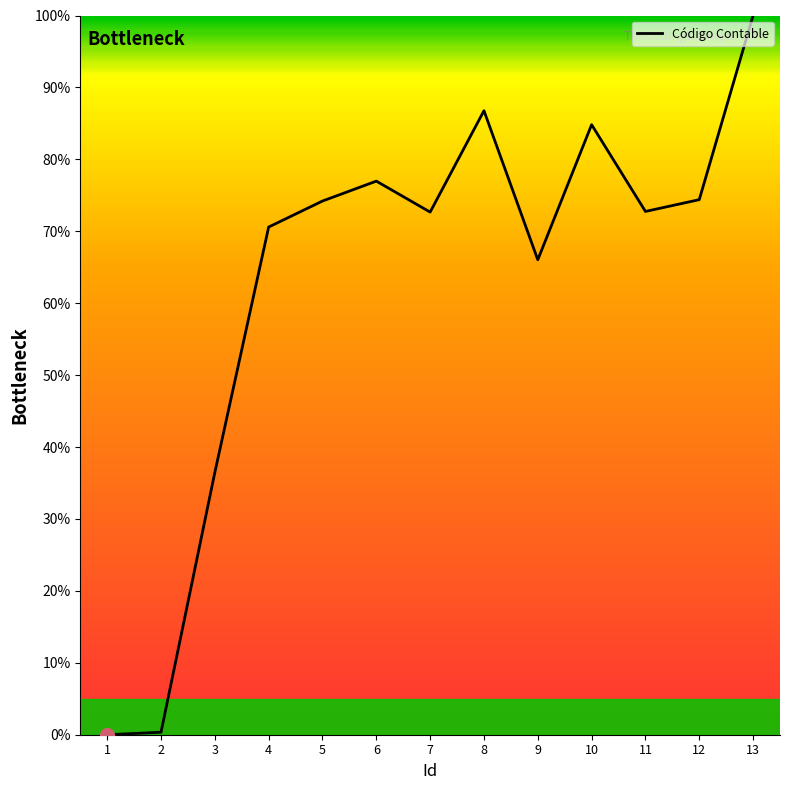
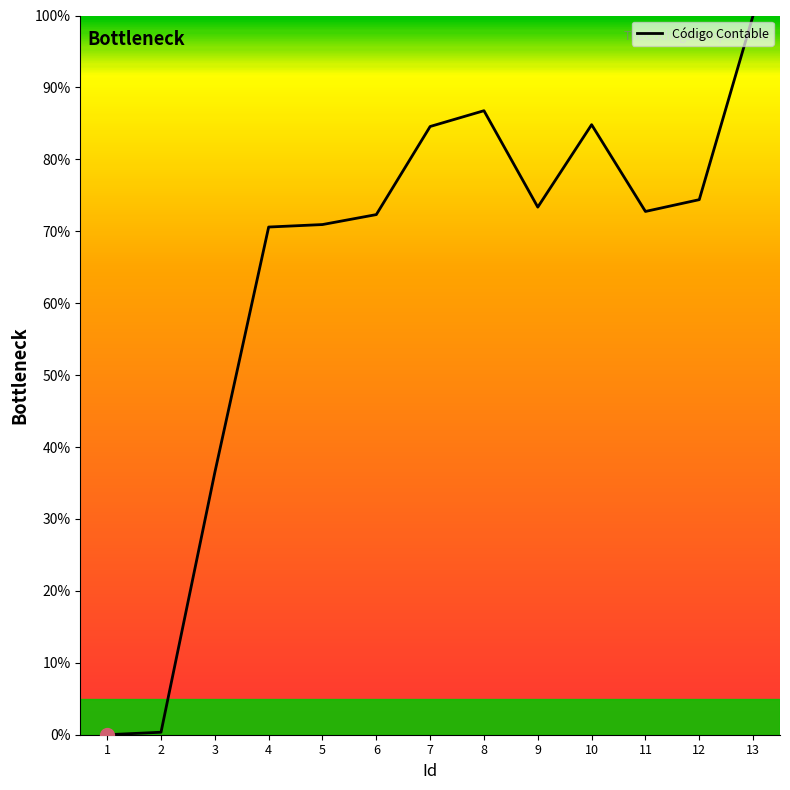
  {
    "Código Contable": {
      "3": "36%",
      "4": "71%",
-     "5": "74%",
-     "6": "77%",
-     "7": "73%",
+     "5": "71%",
+     "6": "72%",
+     "7": "85%",
      "8": "87%",
-     "9": "66%",
+     "9": "73%",
      "10": "85%",
      "11": "73%",
      "12": "74%",
      "13": "100%"
    }
  }
